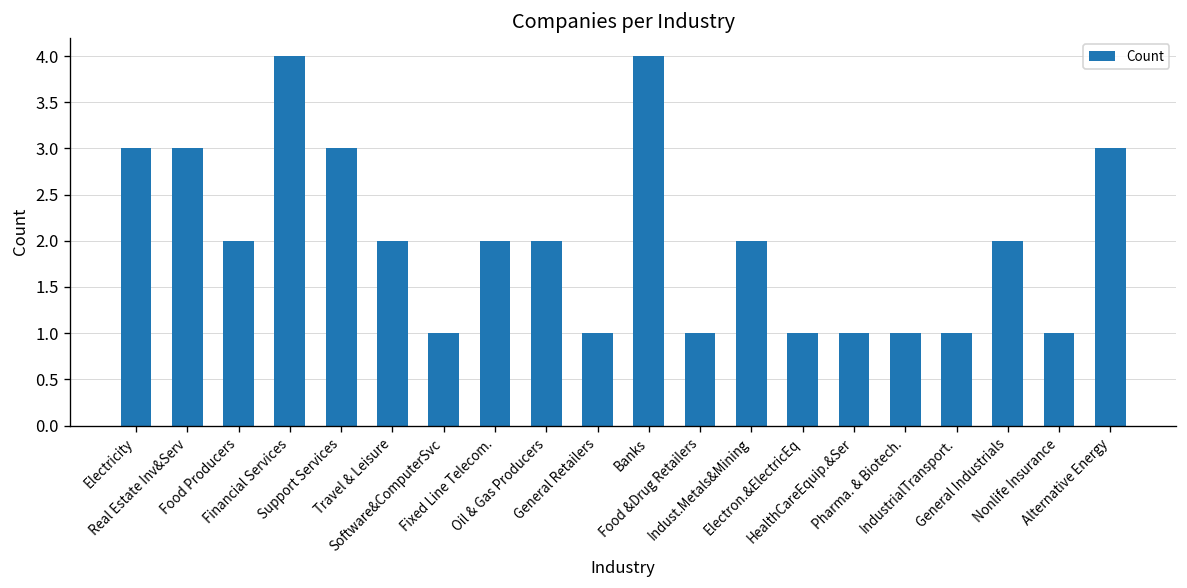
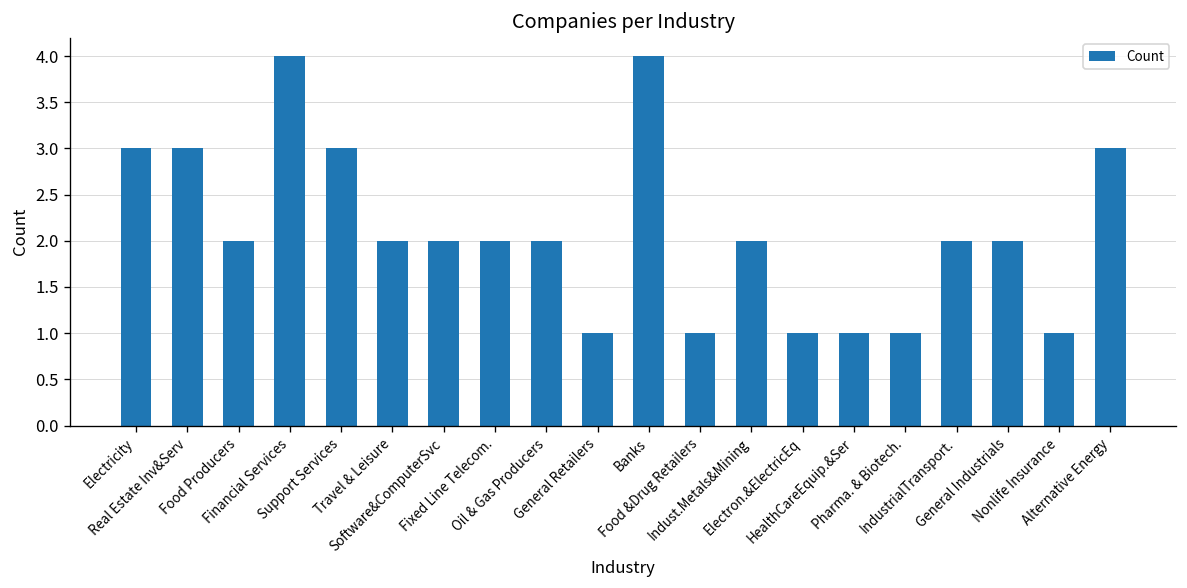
  {
    "Electricity": 3,
    "Real Estate Inv&Serv": 3,
    "Food Producers": 2,
    "Financial Services": 4,
    "Support Services": 3,
    "Travel & Leisure": 2,
-   "Software&ComputerSvc": 1,
+   "Software&ComputerSvc": 2,
    "Fixed Line Telecom.": 2,
    "Oil & Gas Producers": 2,
    "General Retailers": 1,
    "Banks": 4,
    "Food &Drug Retailers": 1,
    "Indust.Metals&Mining": 2,
    "Electron.&ElectricEq": 1,
    "HealthCareEquip.&Ser": 1,
    "Pharma. & Biotech.": 1,
-   "IndustrialTransport.": 1,
+   "IndustrialTransport.": 2,
    "General Industrials": 2,
    "Nonlife Insurance": 1,
    "Alternative Energy": 3
  }
